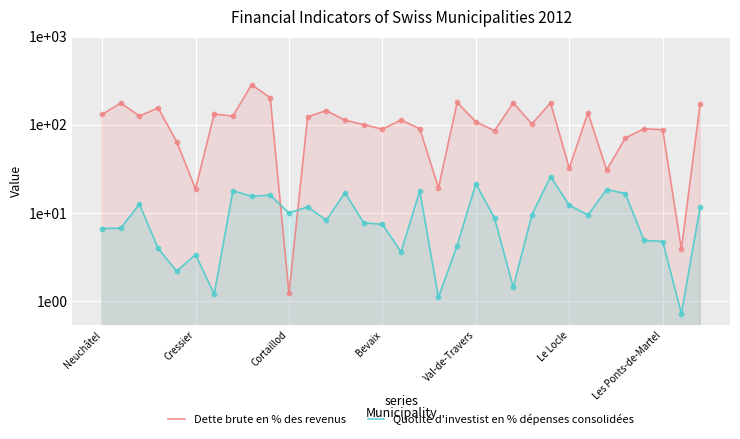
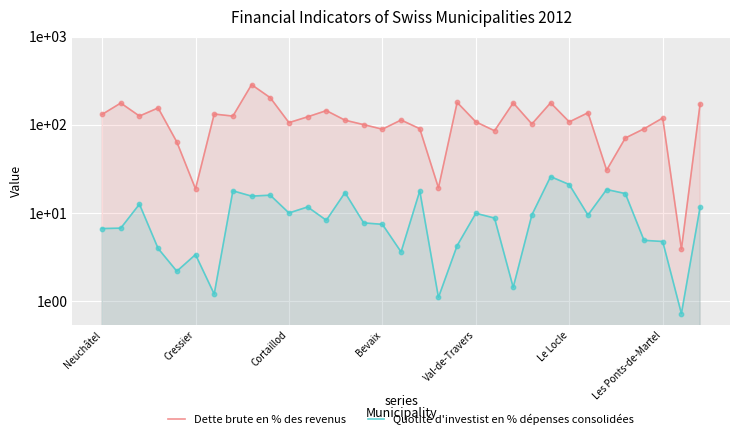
  {
    "Dette brute en % des revenus": {
      "Neuchâtel": 130,
      "Cressier": 19,
-     "Cortaillod": 1.2,
+     "Cortaillod": 110,
      "Bevaix": 90,
      "Val-de-Travers": 110,
-     "Le Locle": 32,
-     "Les Ponts-de-Martel": 90
+     "Le Locle": 110,
+     "Les Ponts-de-Martel": 120
    },
    "Quotité d'investist en % dépenses consolidées": {
      "Neuchâtel": 7,
      "Cressier": 3.4,
      "Cortaillod": 10,
      "Bevaix": 7,
-     "Val-de-Travers": 21,
-     "Le Locle": 12,
+     "Val-de-Travers": 10,
+     "Le Locle": 21,
      "Les Ponts-de-Martel": 5
    }
  }
